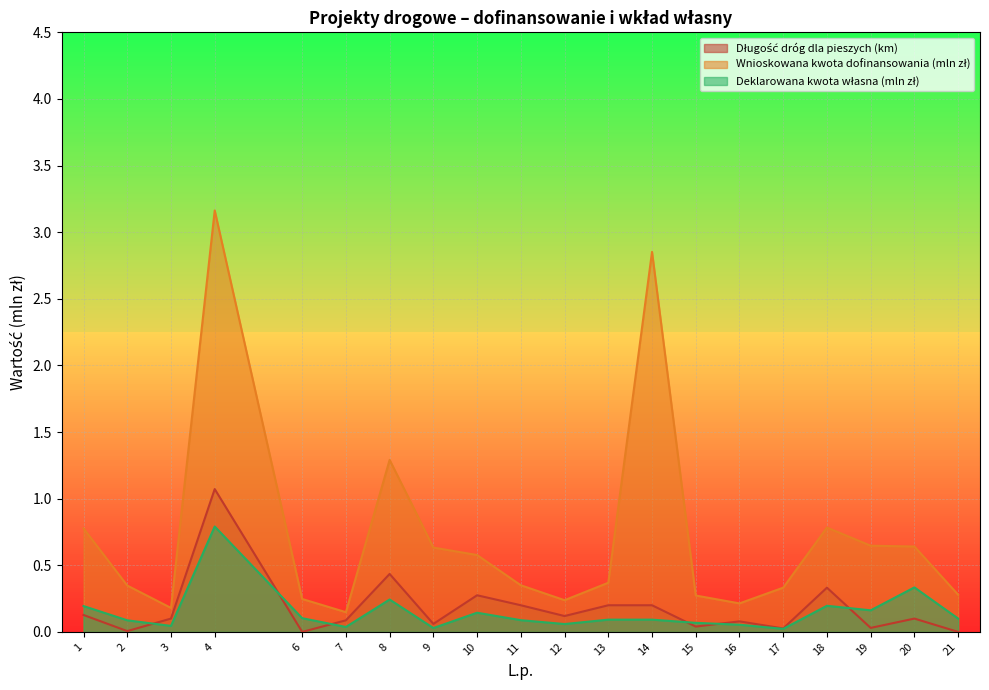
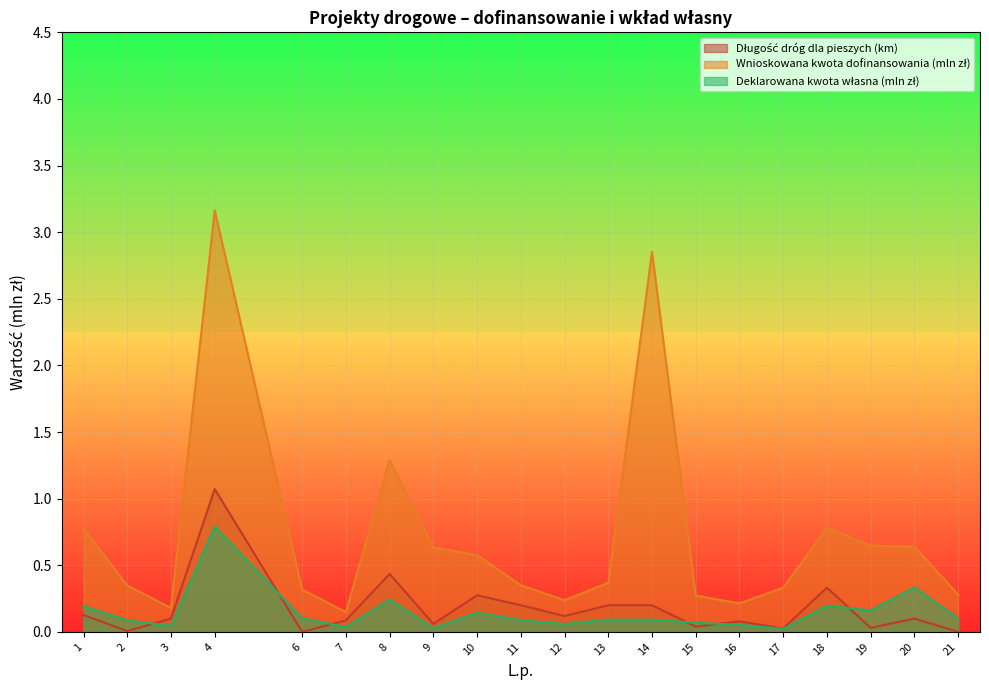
  {
    "Długość dróg dla pieszych (km)": {
      "1": 0.13,
      "2": 0.01,
      "3": 0.10,
      "4": 1.07,
      "6": 0.00,
      "7": 0.09,
      "8": 0.44,
      "9": 0.06,
      "10": 0.28,
      "11": 0.20,
      "12": 0.12,
      "13": 0.20,
      "14": 0.20,
      "15": 0.04,
      "16": 0.08,
      "18": 0.33,
      "19": 0.03,
      "20": 0.10,
      "21": 0.00
    },
    "Wnioskowana kwota dofinansowania (mln zł)": {
      "1": 0.78,
      "2": 0.35,
      "3": 0.18,
      "4": 3.16,
-     "6": 0.25,
+     "6": 0.32,
      "7": 0.15,
      "8": 1.29,
      "9": 0.63,
      "10": 0.58,
      "11": 0.35,
      "12": 0.24,
      "13": 0.37,
      "14": 2.85,
      "15": 0.27,
      "16": 0.21,
      "17": 0.33,
      "18": 0.78,
      "19": 0.65,
      "20": 0.64,
      "21": 0.28
    },
    "Deklarowana kwota własna (mln zł)": {
      "1": 0.19,
      "2": 0.09,
      "3": 0.05,
      "4": 0.79,
      "6": 0.10,
      "7": 0.04,
      "8": 0.24,
      "9": 0.03,
      "10": 0.14,
      "11": 0.09,
      "12": 0.06,
      "13": 0.09,
      "14": 0.09,
      "15": 0.07,
      "16": 0.05,
      "18": 0.20,
      "19": 0.16,
      "20": 0.33,
      "21": 0.10
    }
  }
